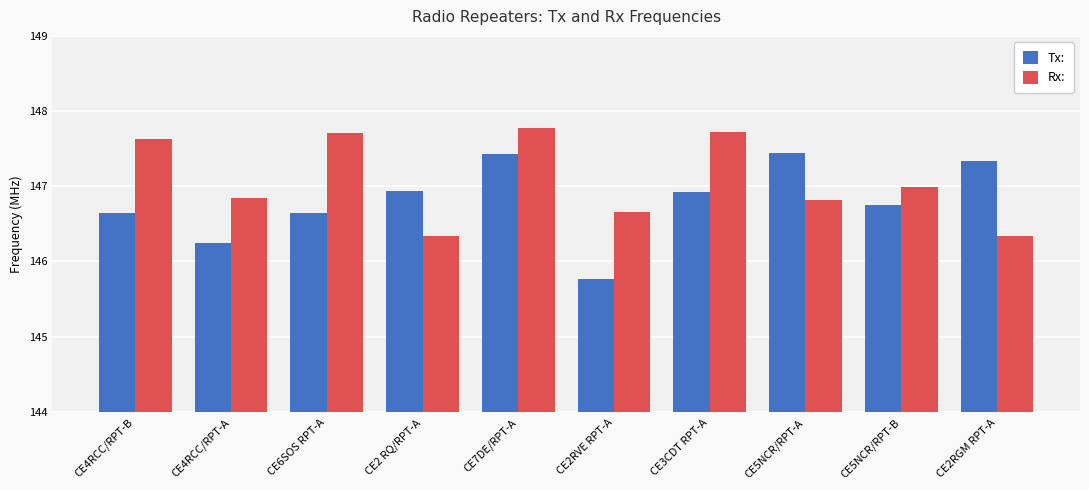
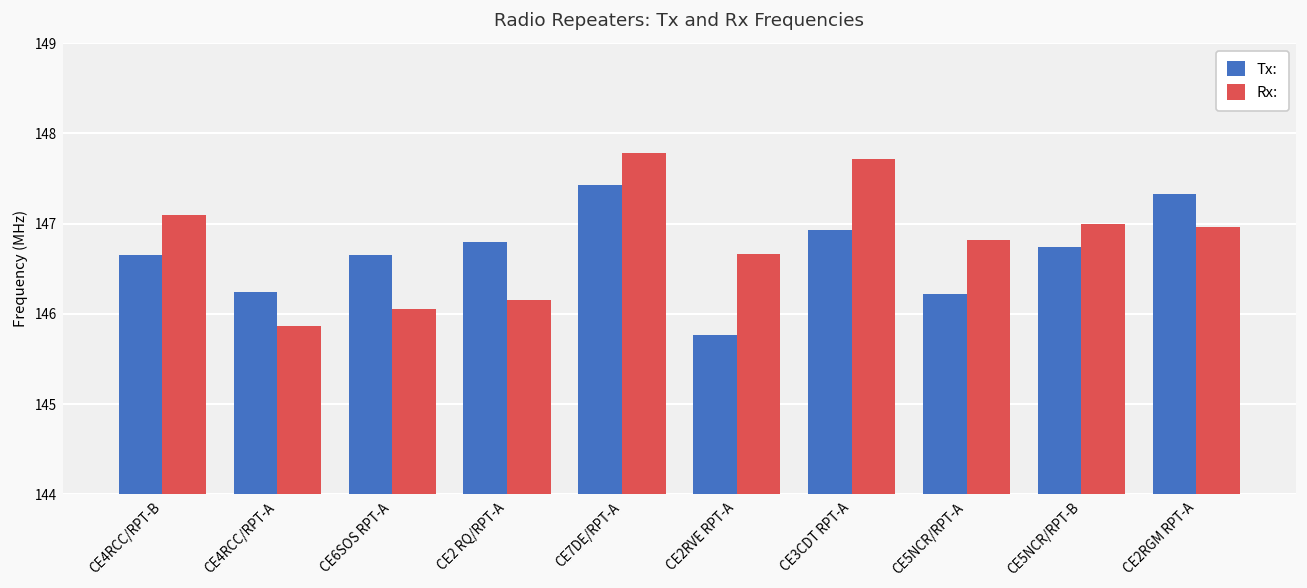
  {
    "Tx:": {
      "CE4RCC/RPT-B": 146.7,
      "CE4RCC/RPT-A": 146.2,
      "CE6SOS RPT-A": 146.7,
-     "CE2 RQ/RPT-A": 146.9,
+     "CE2 RQ/RPT-A": 146.8,
      "CE7DE/RPT-A": 147.4,
      "CE2RVE RPT-A": 145.8,
      "CE3CDT RPT-A": 146.9,
-     "CE5NCR/RPT-A": 147.4,
+     "CE5NCR/RPT-A": 146.2,
      "CE5NCR/RPT-B": 146.7,
      "CE2RGM RPT-A": 147.3
    },
    "Rx:": {
-     "CE4RCC/RPT-B": 147.6,
-     "CE4RCC/RPT-A": 146.8,
-     "CE6SOS RPT-A": 147.7,
-     "CE2 RQ/RPT-A": 146.3,
+     "CE4RCC/RPT-B": 147.1,
+     "CE4RCC/RPT-A": 145.9,
+     "CE6SOS RPT-A": 146.1,
+     "CE2 RQ/RPT-A": 146.2,
      "CE7DE/RPT-A": 147.8,
      "CE2RVE RPT-A": 146.7,
      "CE3CDT RPT-A": 147.7,
      "CE5NCR/RPT-A": 146.8,
      "CE5NCR/RPT-B": 147.0,
-     "CE2RGM RPT-A": 146.3
+     "CE2RGM RPT-A": 147.0
    }
  }
